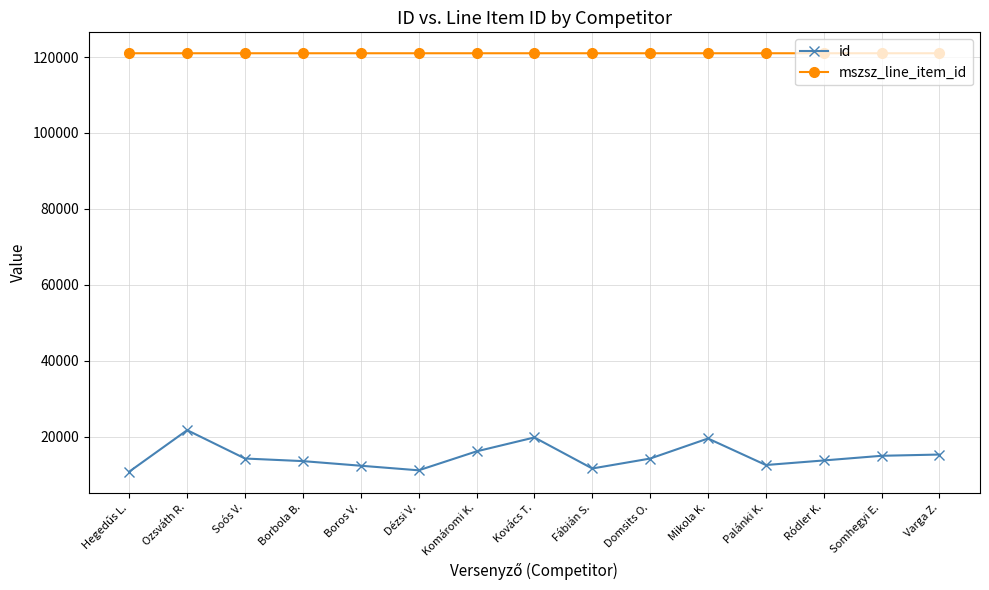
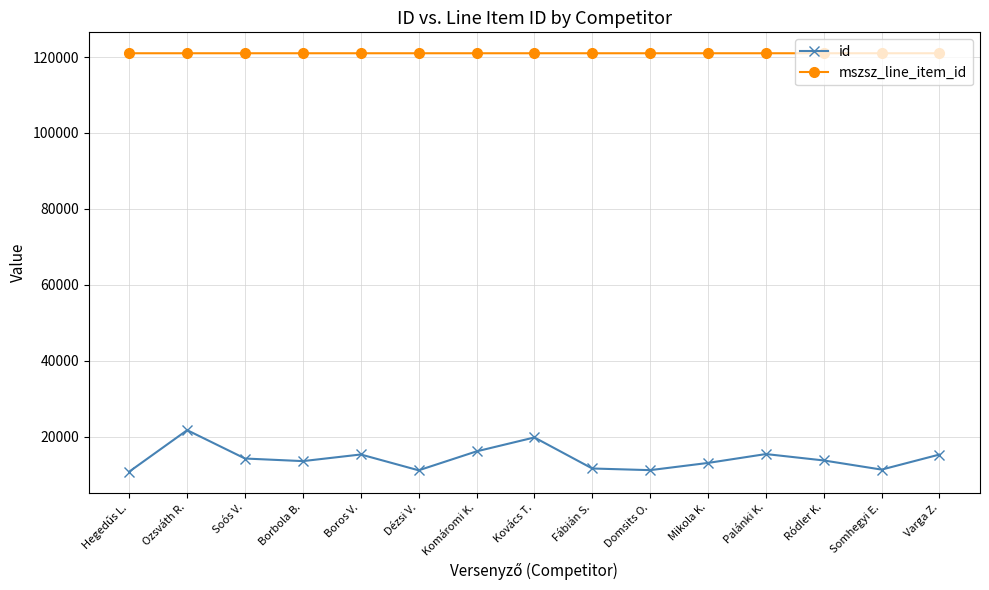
  {
    "id": {
      "Hegedűs L.": 11000,
      "Ozsváth R.": 22000,
      "Soós V.": 14000,
      "Borbola B.": 14000,
-     "Boros V.": 12000,
+     "Boros V.": 15000,
      "Dézsi V.": 11000,
      "Komáromi K.": 16000,
      "Kovács T.": 20000,
      "Fábián S.": 12000,
-     "Domsits O.": 14000,
-     "Mikola K.": 20000,
-     "Palánki K.": 13000,
+     "Domsits O.": 11000,
+     "Mikola K.": 13000,
+     "Palánki K.": 15000,
      "Ródler K.": 14000,
-     "Somhegyi E.": 15000,
+     "Somhegyi E.": 11000,
      "Varga Z.": 15000
    },
    "mszsz_line_item_id": {
      "Hegedűs L.": 121000,
      "Ozsváth R.": 121000,
      "Soós V.": 121000,
      "Borbola B.": 121000,
      "Boros V.": 121000,
      "Dézsi V.": 121000,
      "Komáromi K.": 121000,
      "Kovács T.": 121000,
      "Fábián S.": 121000,
      "Domsits O.": 121000,
      "Mikola K.": 121000,
      "Palánki K.": 121000
    }
  }
